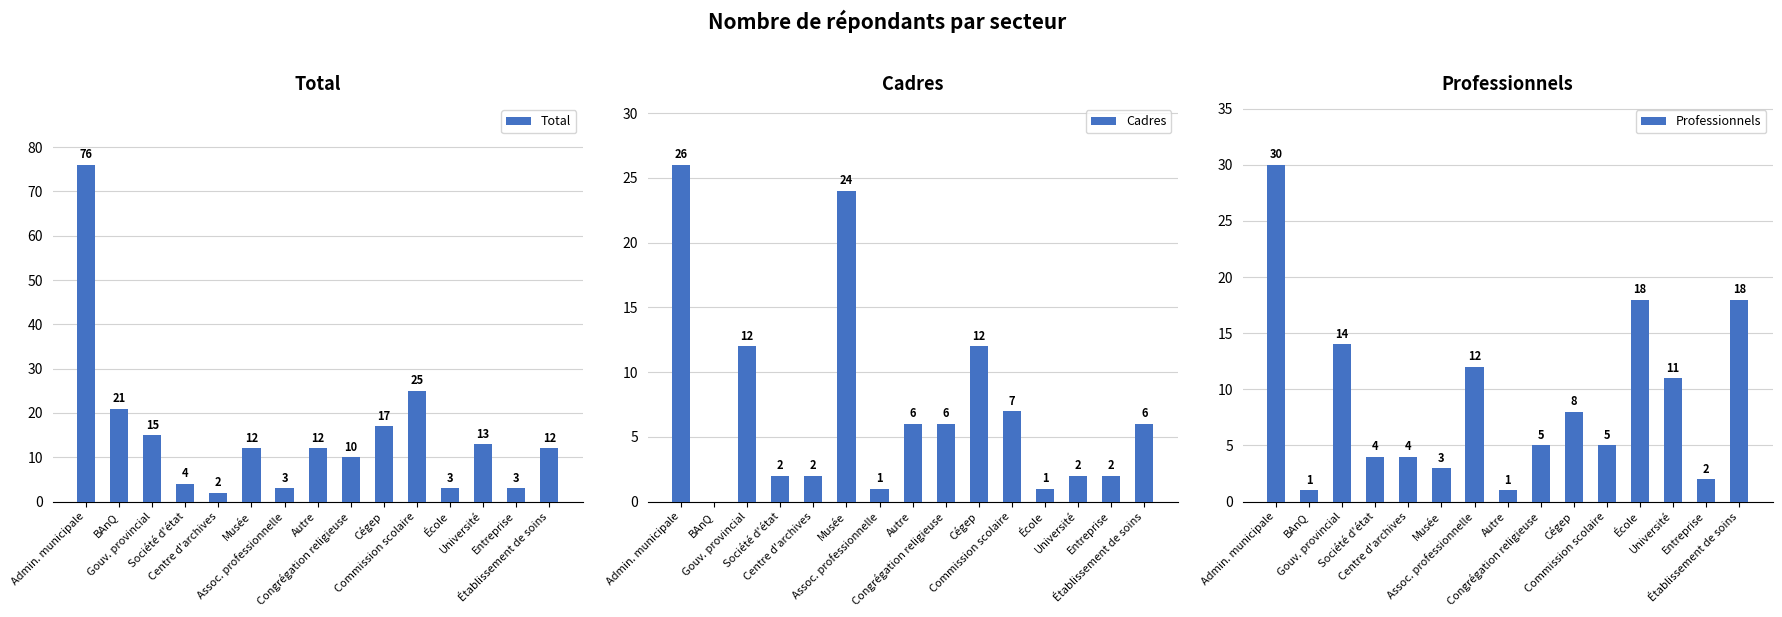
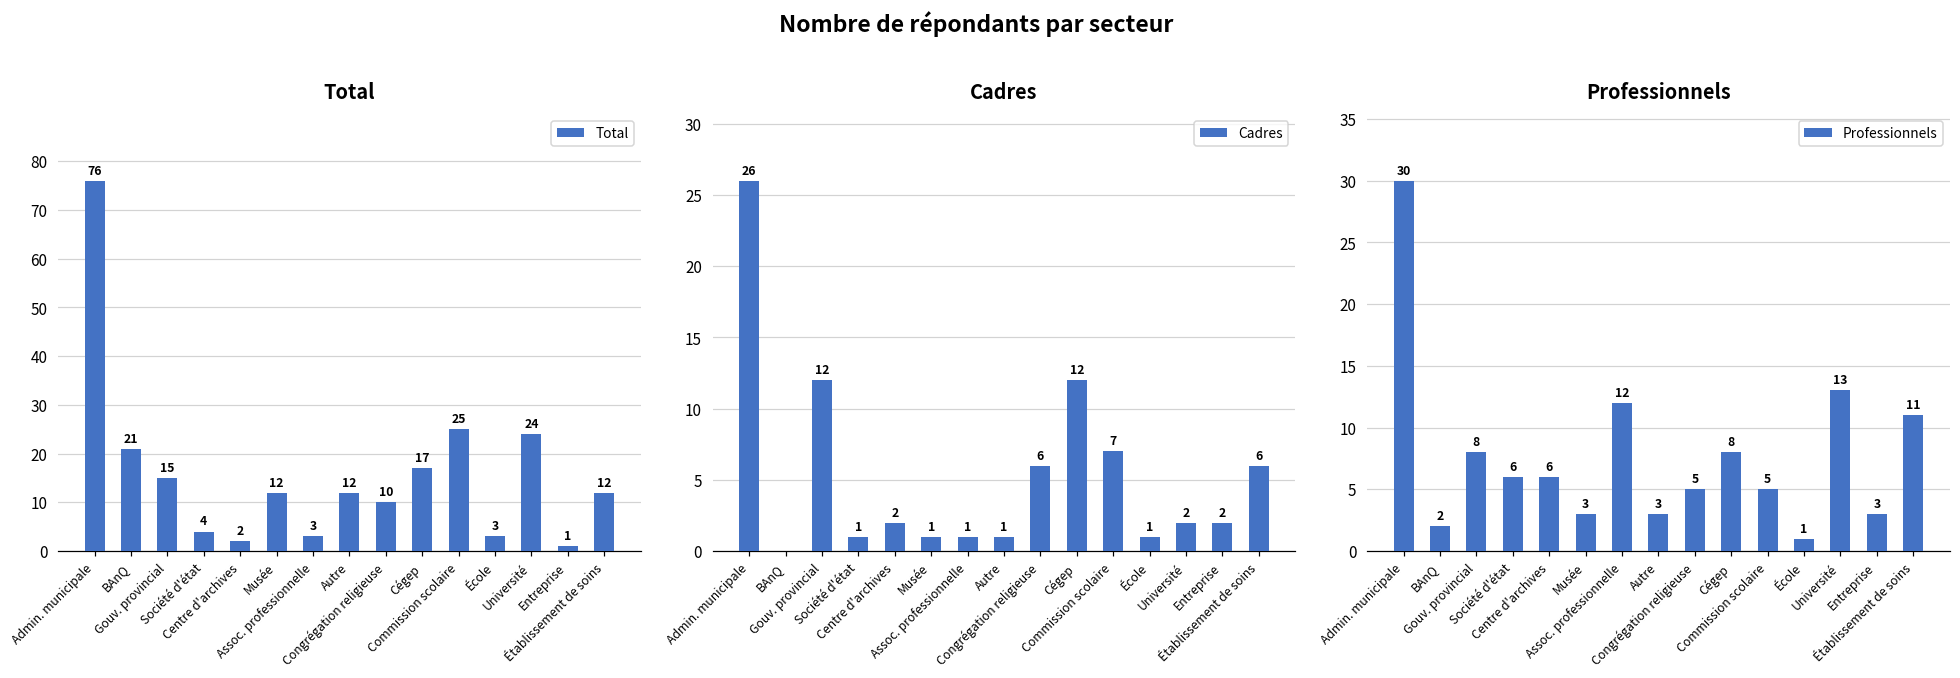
  {
    "Total": {
      "Admin. municipale": 76,
      "BAnQ": 21,
      "Gouv. provincial": 15,
      "Société d'état": 4,
      "Centre d'archives": 2,
      "Musée": 12,
      "Assoc. professionnelle": 3,
      "Autre": 12,
      "Congrégation religieuse": 10,
      "Cégep": 17,
      "Commission scolaire": 25,
      "École": 3,
-     "Université": 13,
-     "Entreprise": 3,
+     "Université": 24,
+     "Entreprise": 1,
      "Établissement de soins": 12
    },
    "Cadres": {
      "Admin. municipale": 26,
      "Gouv. provincial": 12,
-     "Société d'état": 2,
+     "Société d'état": 1,
      "Centre d'archives": 2,
-     "Musée": 24,
+     "Musée": 1,
      "Assoc. professionnelle": 1,
-     "Autre": 6,
+     "Autre": 1,
      "Congrégation religieuse": 6,
      "Cégep": 12,
      "Commission scolaire": 7,
      "École": 1,
      "Université": 2,
      "Entreprise": 2,
      "Établissement de soins": 6
    },
    "Professionnels": {
      "Admin. municipale": 30,
-     "BAnQ": 1,
-     "Gouv. provincial": 14,
-     "Société d'état": 4,
-     "Centre d'archives": 4,
+     "BAnQ": 2,
+     "Gouv. provincial": 8,
+     "Société d'état": 6,
+     "Centre d'archives": 6,
      "Musée": 3,
      "Assoc. professionnelle": 12,
-     "Autre": 1,
+     "Autre": 3,
      "Congrégation religieuse": 5,
      "Cégep": 8,
      "Commission scolaire": 5,
-     "École": 18,
-     "Université": 11,
-     "Entreprise": 2,
-     "Établissement de soins": 18
+     "École": 1,
+     "Université": 13,
+     "Entreprise": 3,
+     "Établissement de soins": 11
    }
  }
